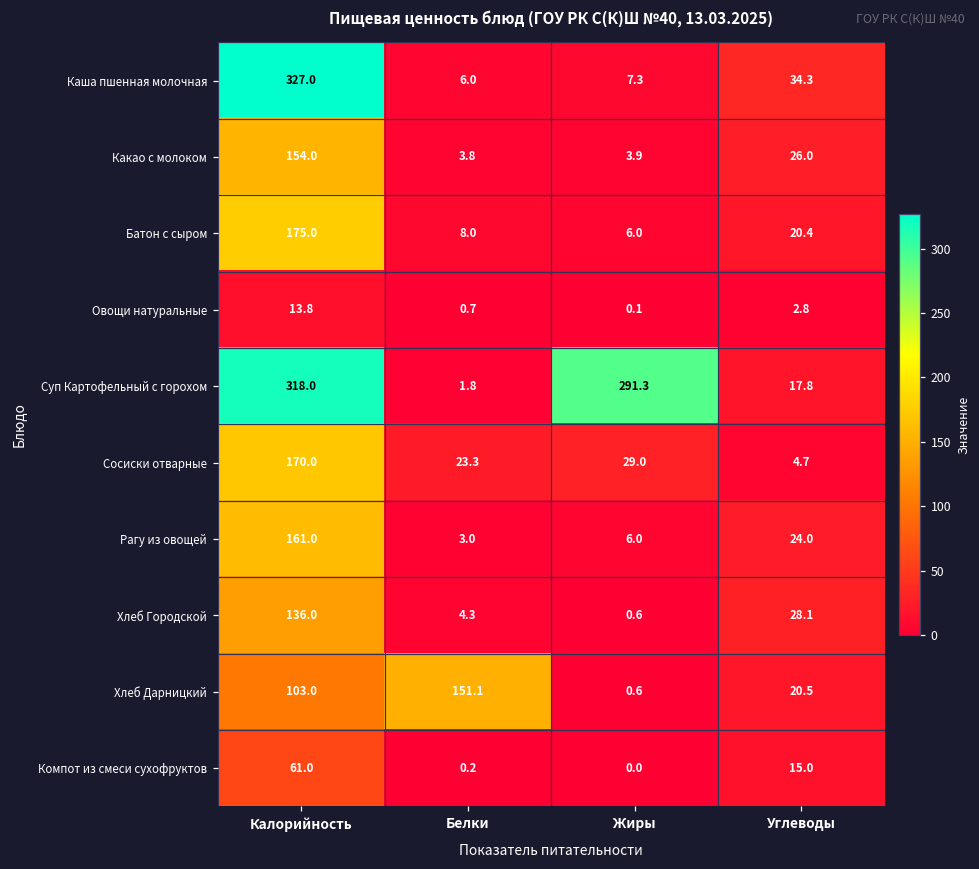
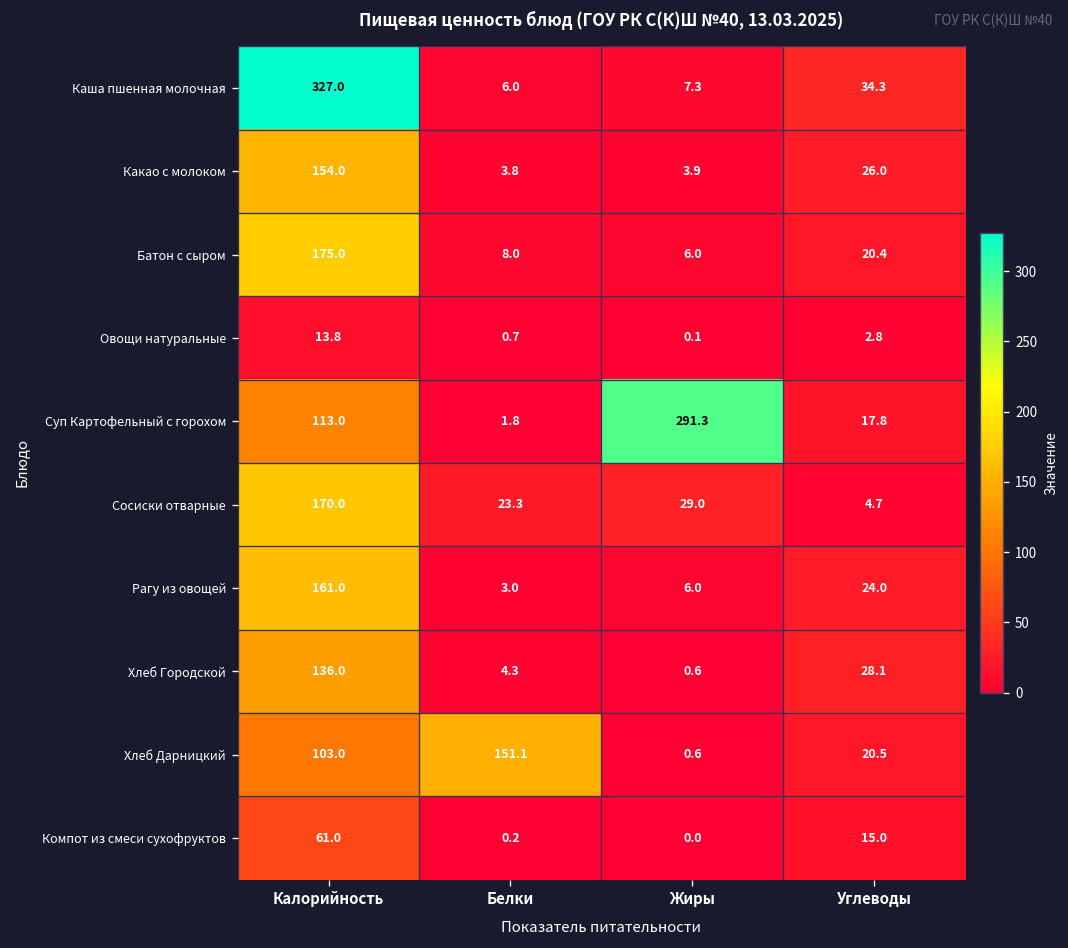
  {
    "Каша пшенная молочная": {
      "Калорийность": 327.0,
      "Белки": 6.0,
      "Жиры": 7.3,
      "Углеводы": 34.3
    },
    "Какао с молоком": {
      "Калорийность": 154.0,
      "Белки": 3.8,
      "Жиры": 3.9,
      "Углеводы": 26.0
    },
    "Батон с сыром": {
      "Калорийность": 175.0,
      "Белки": 8.0,
      "Жиры": 6.0,
      "Углеводы": 20.4
    },
    "Овощи натуральные": {
      "Калорийность": 13.8,
      "Белки": 0.7,
      "Жиры": 0.1,
      "Углеводы": 2.8
    },
    "Суп Картофельный с горохом": {
-     "Калорийность": 318.0,
+     "Калорийность": 113.0,
      "Белки": 1.8,
      "Жиры": 291.3,
      "Углеводы": 17.8
    },
    "Сосиски отварные": {
      "Калорийность": 170.0,
      "Белки": 23.3,
      "Жиры": 29.0,
      "Углеводы": 4.7
    },
    "Рагу из овощей": {
      "Калорийность": 161.0,
      "Белки": 3.0,
      "Жиры": 6.0,
      "Углеводы": 24.0
    },
    "Хлеб Городской": {
      "Калорийность": 136.0,
      "Белки": 4.3,
      "Жиры": 0.6,
      "Углеводы": 28.1
    },
    "Хлеб Дарницкий": {
      "Калорийность": 103.0,
      "Белки": 151.1,
      "Жиры": 0.6,
      "Углеводы": 20.5
    },
    "Компот из смеси сухофруктов": {
      "Калорийность": 61.0,
      "Белки": 0.2,
      "Жиры": 0.0,
      "Углеводы": 15.0
    }
  }
